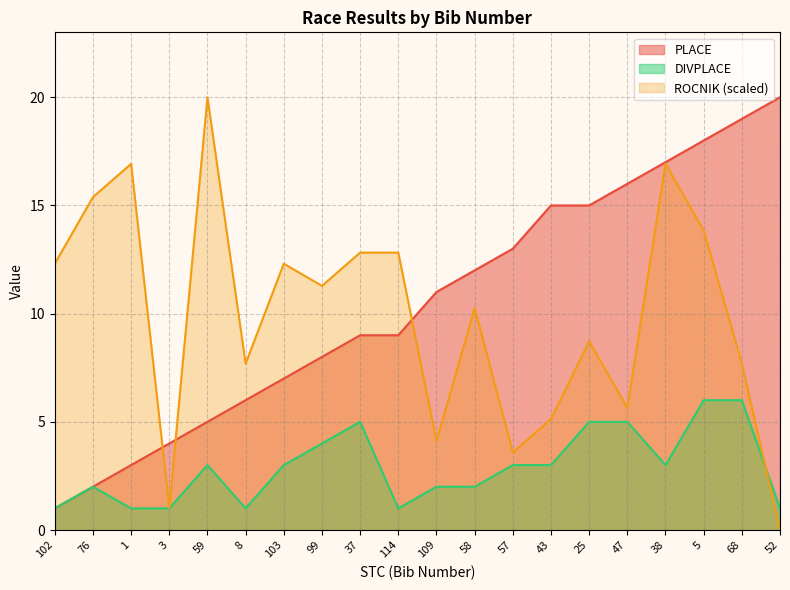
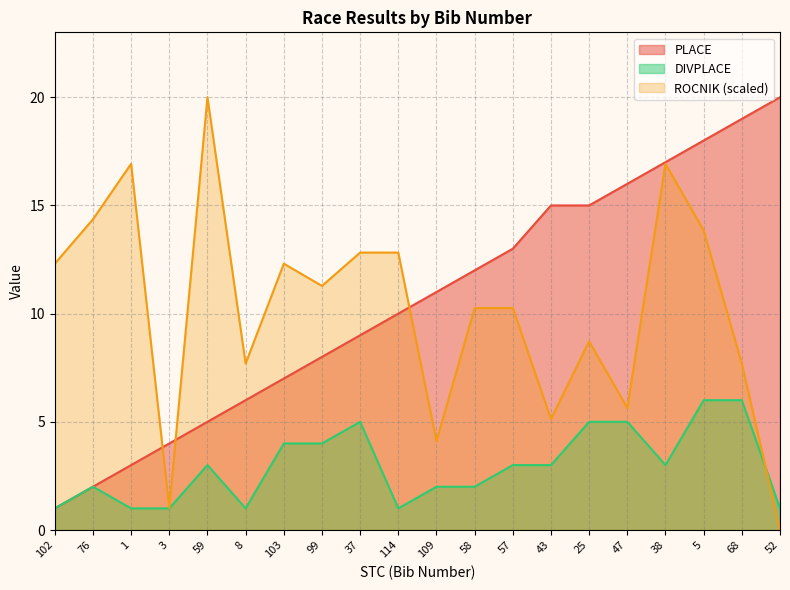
  {
    "PLACE": {
      "1": 3,
      "3": 4,
      "59": 5,
      "8": 6,
      "103": 7,
      "99": 8,
      "37": 9,
-     "114": 9,
+     "114": 10,
      "109": 11,
      "58": 12,
      "57": 13,
      "43": 15,
      "25": 15,
      "47": 16,
      "5": 18,
      "68": 19,
      "52": 20
    },
    "DIVPLACE": {
      "1": 1,
      "59": 3,
      "8": 1,
-     "103": 3,
+     "103": 4,
      "99": 4,
      "37": 5,
      "114": 1,
      "109": 2,
      "58": 2,
      "57": 3,
      "43": 3,
      "25": 5,
      "47": 5,
      "38": 3,
      "5": 6,
      "68": 6,
      "52": 1
    },
    "ROCNIK (scaled)": {
      "102": 12.3,
-     "76": 15.4,
+     "76": 14.4,
      "1": 16.9,
      "59": 20.0,
      "8": 7.7,
      "103": 12.3,
      "99": 11.3,
      "37": 12.8,
      "114": 12.8,
      "109": 4.1,
      "58": 10.3,
-     "57": 3.6,
+     "57": 10.3,
      "43": 5.1,
      "25": 8.7,
      "47": 5.6,
      "5": 13.8,
      "68": 7.7,
      "52": 0.0
    }
  }
